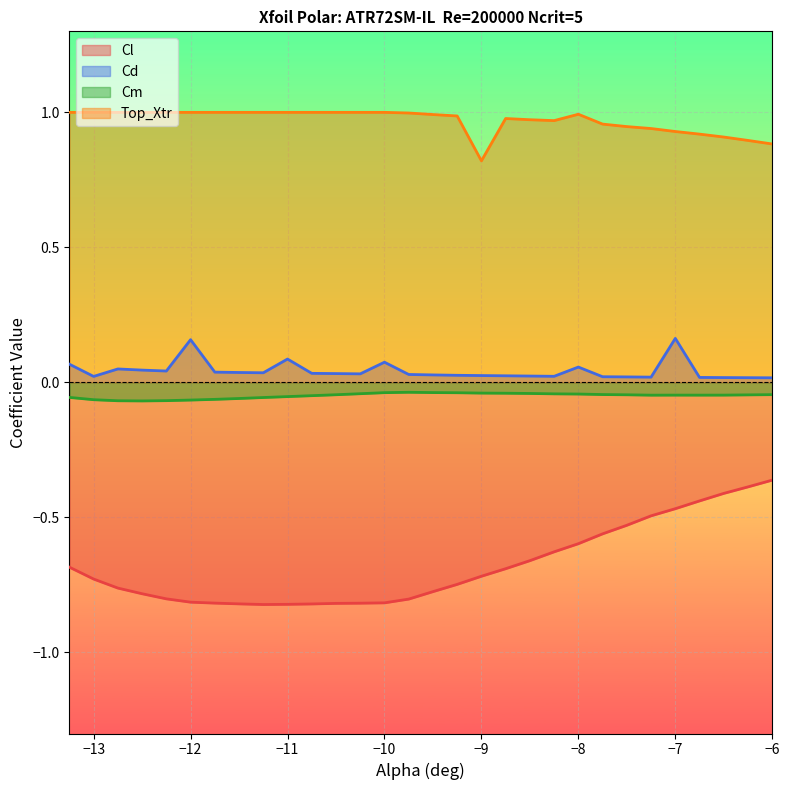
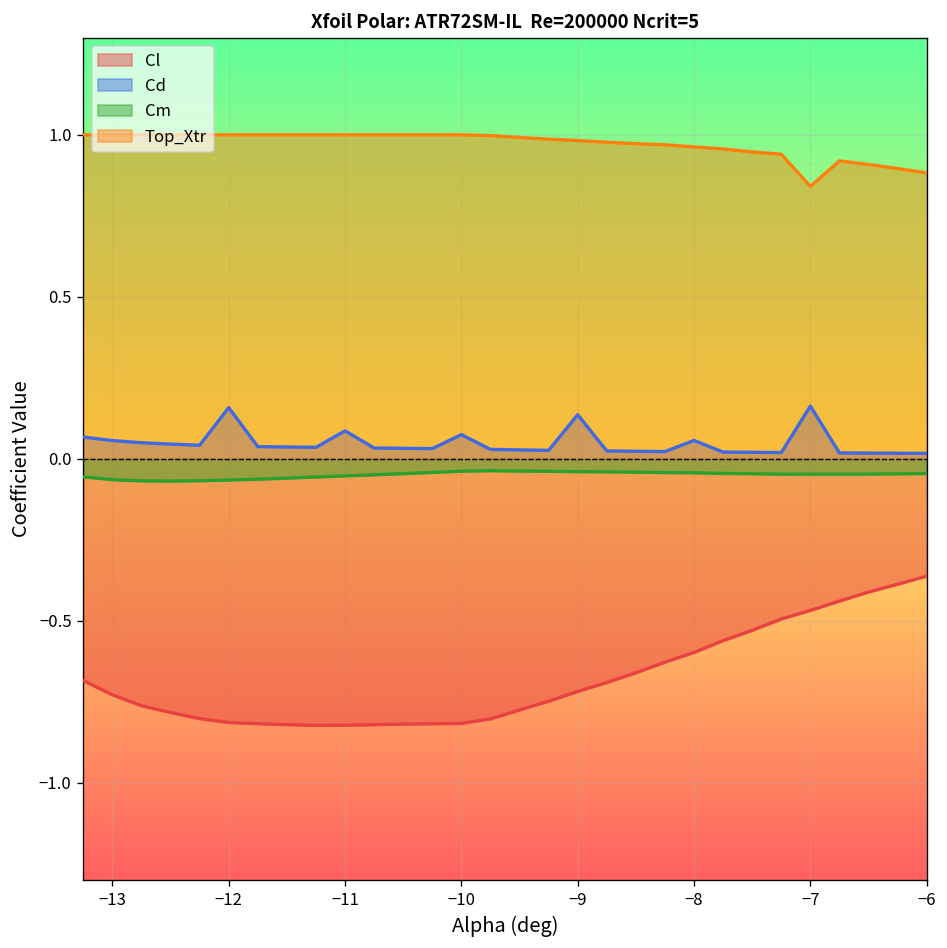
  {
    "Cd": {
-     "−13": 0.02,
+     "−13": 0.06,
      "−12": 0.16,
      "−11": 0.09,
      "−10": 0.07,
-     "−9": 0.03,
+     "−9": 0.14,
      "−8": 0.06,
      "−7": 0.16,
      "−6": 0.02
    },
    "Top_Xtr": {
      "−12": 1.00,
      "−11": 1.00,
      "−10": 1.00,
-     "−9": 0.82,
-     "−8": 0.99,
-     "−7": 0.93,
+     "−9": 0.98,
+     "−8": 0.96,
+     "−7": 0.84,
      "−6": 0.88
    }
  }
